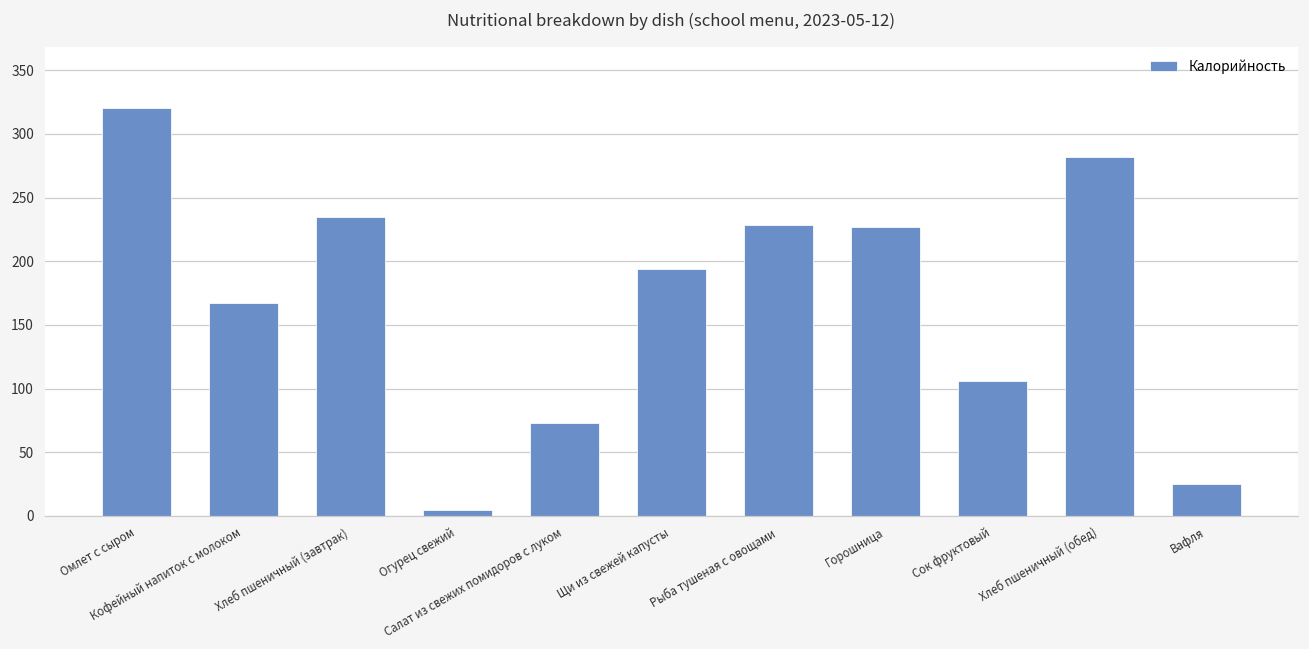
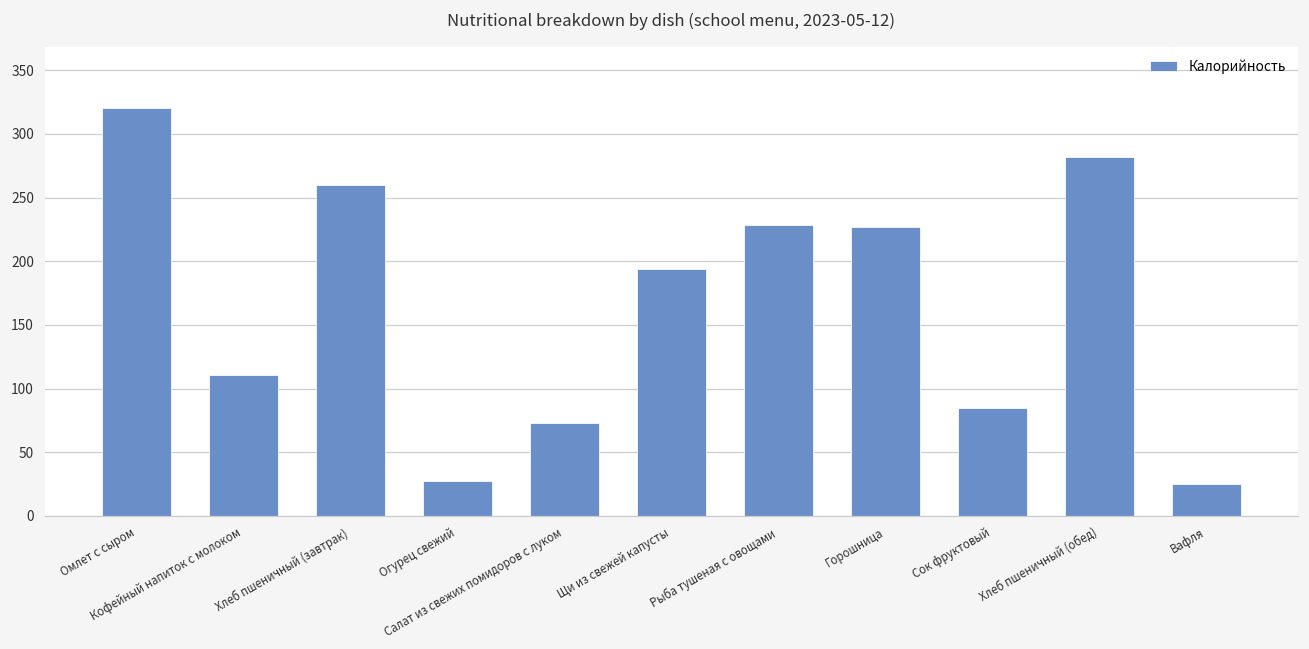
  {
    "Омлет с сыром": 320,
-   "Кофейный напиток с молоком": 167,
-   "Хлеб пшеничный (завтрак)": 235,
-   "Огурец свежий": 5,
+   "Кофейный напиток с молоком": 111,
+   "Хлеб пшеничный (завтрак)": 260,
+   "Огурец свежий": 28,
    "Салат из свежих помидоров с луком": 73,
    "Щи из свежей капусты": 194,
    "Рыба тушеная с овощами": 229,
    "Горошница": 227,
-   "Сок фруктовый": 106,
+   "Сок фруктовый": 85,
    "Хлеб пшеничный (обед)": 282,
    "Вафля": 25
  }
